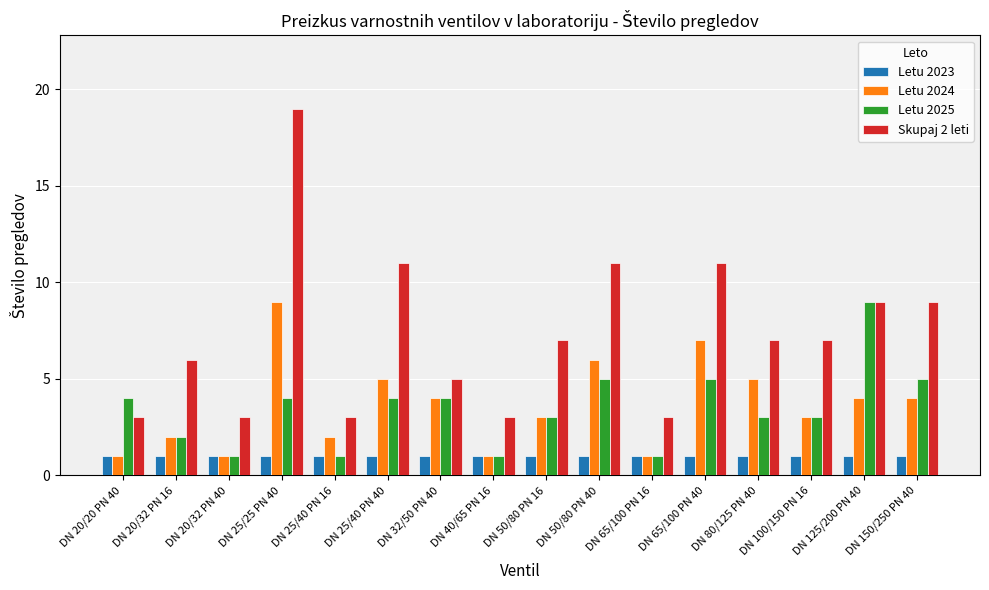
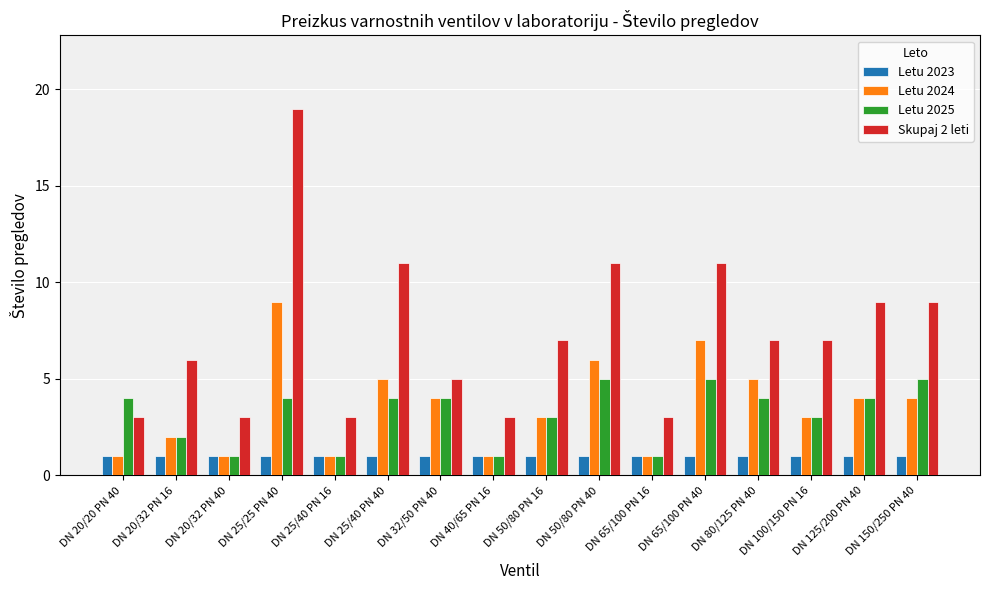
  {
    "Letu 2023": {
      "DN 20/20 PN 40": 1,
      "DN 20/32 PN 16": 1,
      "DN 20/32 PN 40": 1,
      "DN 25/25 PN 40": 1,
      "DN 25/40 PN 16": 1,
      "DN 25/40 PN 40": 1,
      "DN 32/50 PN 40": 1,
      "DN 40/65 PN 16": 1,
      "DN 50/80 PN 16": 1,
      "DN 50/80 PN 40": 1,
      "DN 65/100 PN 16": 1,
      "DN 65/100 PN 40": 1,
      "DN 80/125 PN 40": 1,
      "DN 100/150 PN 16": 1,
      "DN 125/200 PN 40": 1,
      "DN 150/250 PN 40": 1
    },
    "Letu 2024": {
      "DN 20/20 PN 40": 1,
      "DN 20/32 PN 16": 2,
      "DN 20/32 PN 40": 1,
      "DN 25/25 PN 40": 9,
-     "DN 25/40 PN 16": 2,
+     "DN 25/40 PN 16": 1,
      "DN 25/40 PN 40": 5,
      "DN 32/50 PN 40": 4,
      "DN 40/65 PN 16": 1,
      "DN 50/80 PN 16": 3,
      "DN 50/80 PN 40": 6,
      "DN 65/100 PN 16": 1,
      "DN 65/100 PN 40": 7,
      "DN 80/125 PN 40": 5,
      "DN 100/150 PN 16": 3,
      "DN 125/200 PN 40": 4,
      "DN 150/250 PN 40": 4
    },
    "Letu 2025": {
      "DN 20/20 PN 40": 4,
      "DN 20/32 PN 16": 2,
      "DN 20/32 PN 40": 1,
      "DN 25/25 PN 40": 4,
      "DN 25/40 PN 16": 1,
      "DN 25/40 PN 40": 4,
      "DN 32/50 PN 40": 4,
      "DN 40/65 PN 16": 1,
      "DN 50/80 PN 16": 3,
      "DN 50/80 PN 40": 5,
      "DN 65/100 PN 16": 1,
      "DN 65/100 PN 40": 5,
-     "DN 80/125 PN 40": 3,
+     "DN 80/125 PN 40": 4,
      "DN 100/150 PN 16": 3,
-     "DN 125/200 PN 40": 9,
+     "DN 125/200 PN 40": 4,
      "DN 150/250 PN 40": 5
    },
    "Skupaj 2 leti": {
      "DN 20/20 PN 40": 3,
      "DN 20/32 PN 16": 6,
      "DN 20/32 PN 40": 3,
      "DN 25/25 PN 40": 19,
      "DN 25/40 PN 16": 3,
      "DN 25/40 PN 40": 11,
      "DN 32/50 PN 40": 5,
      "DN 40/65 PN 16": 3,
      "DN 50/80 PN 16": 7,
      "DN 50/80 PN 40": 11,
      "DN 65/100 PN 16": 3,
      "DN 65/100 PN 40": 11,
      "DN 80/125 PN 40": 7,
      "DN 100/150 PN 16": 7,
      "DN 125/200 PN 40": 9,
      "DN 150/250 PN 40": 9
    }
  }
